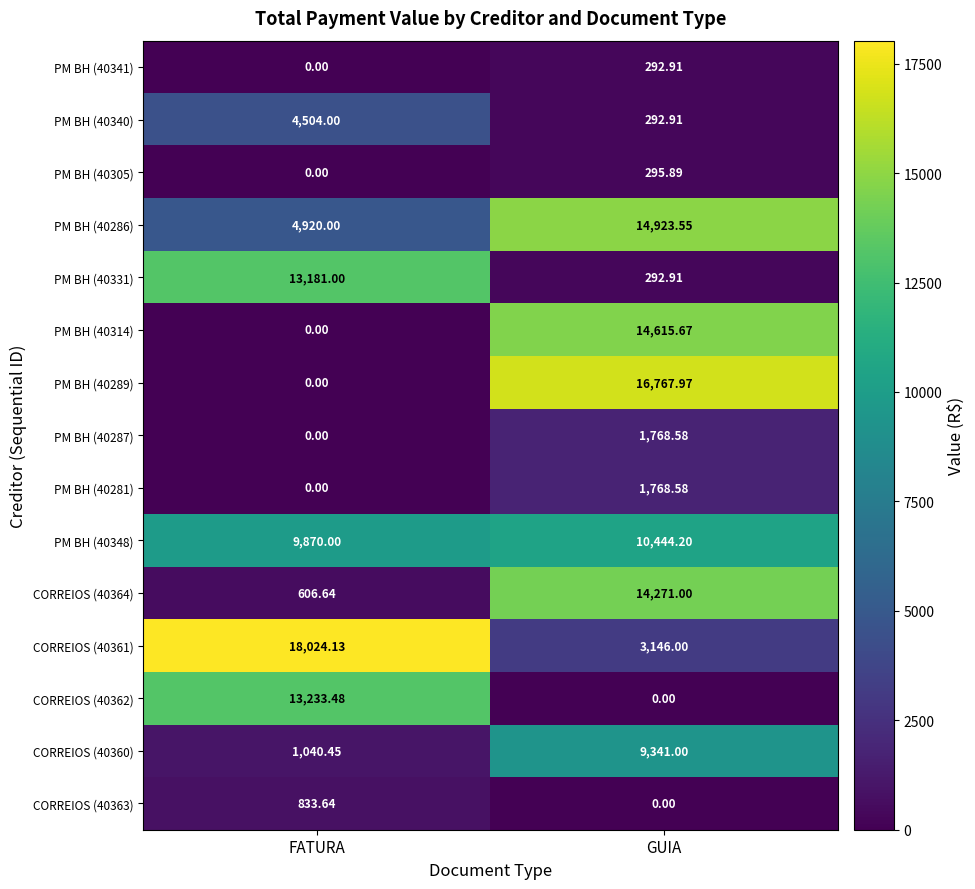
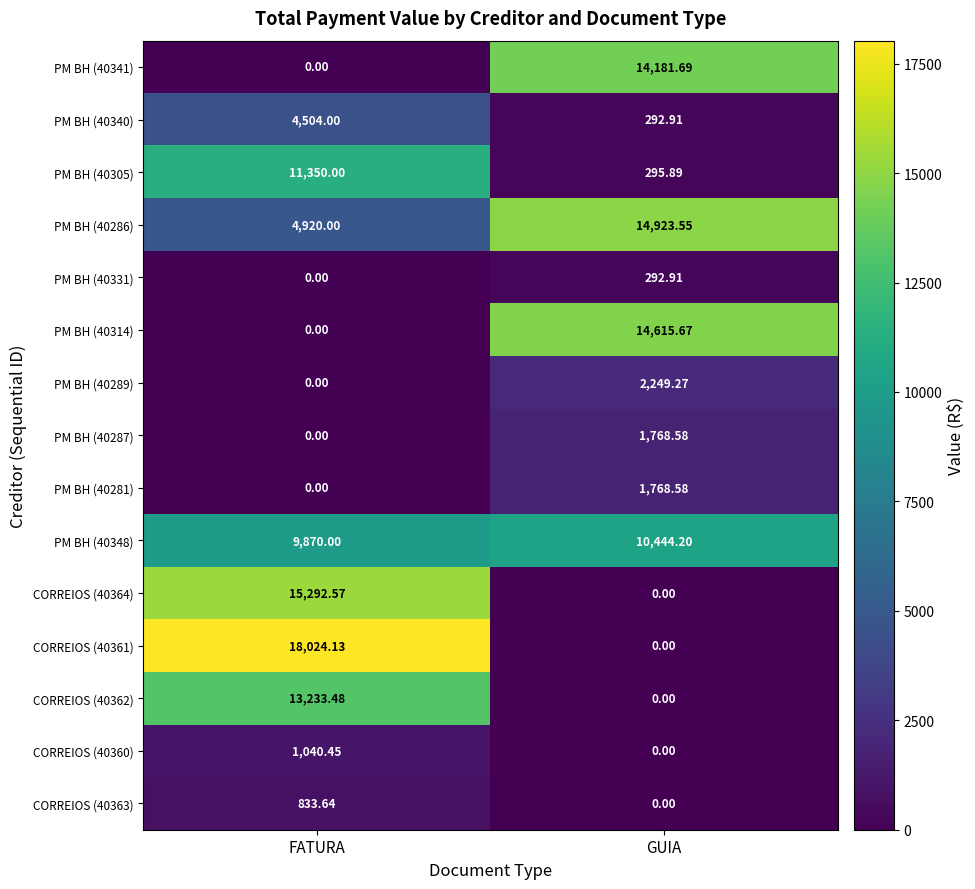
  {
    "PM BH (40341)": {
      "FATURA": "0.00",
-     "GUIA": "292.91"
+     "GUIA": "14,181.69"
    },
    "PM BH (40340)": {
      "FATURA": "4,504.00",
      "GUIA": "292.91"
    },
    "PM BH (40305)": {
-     "FATURA": "0.00",
+     "FATURA": "11,350.00",
      "GUIA": "295.89"
    },
    "PM BH (40286)": {
      "FATURA": "4,920.00",
      "GUIA": "14,923.55"
    },
    "PM BH (40331)": {
-     "FATURA": "13,181.00",
+     "FATURA": "0.00",
      "GUIA": "292.91"
    },
    "PM BH (40314)": {
      "FATURA": "0.00",
      "GUIA": "14,615.67"
    },
    "PM BH (40289)": {
      "FATURA": "0.00",
-     "GUIA": "16,767.97"
+     "GUIA": "2,249.27"
    },
    "PM BH (40287)": {
      "FATURA": "0.00",
      "GUIA": "1,768.58"
    },
    "PM BH (40281)": {
      "FATURA": "0.00",
      "GUIA": "1,768.58"
    },
    "PM BH (40348)": {
      "FATURA": "9,870.00",
      "GUIA": "10,444.20"
    },
    "CORREIOS (40364)": {
-     "FATURA": "606.64",
-     "GUIA": "14,271.00"
+     "FATURA": "15,292.57",
+     "GUIA": "0.00"
    },
    "CORREIOS (40361)": {
      "FATURA": "18,024.13",
-     "GUIA": "3,146.00"
+     "GUIA": "0.00"
    },
    "CORREIOS (40362)": {
      "FATURA": "13,233.48",
      "GUIA": "0.00"
    },
    "CORREIOS (40360)": {
      "FATURA": "1,040.45",
-     "GUIA": "9,341.00"
+     "GUIA": "0.00"
    },
    "CORREIOS (40363)": {
      "FATURA": "833.64",
      "GUIA": "0.00"
    }
  }
